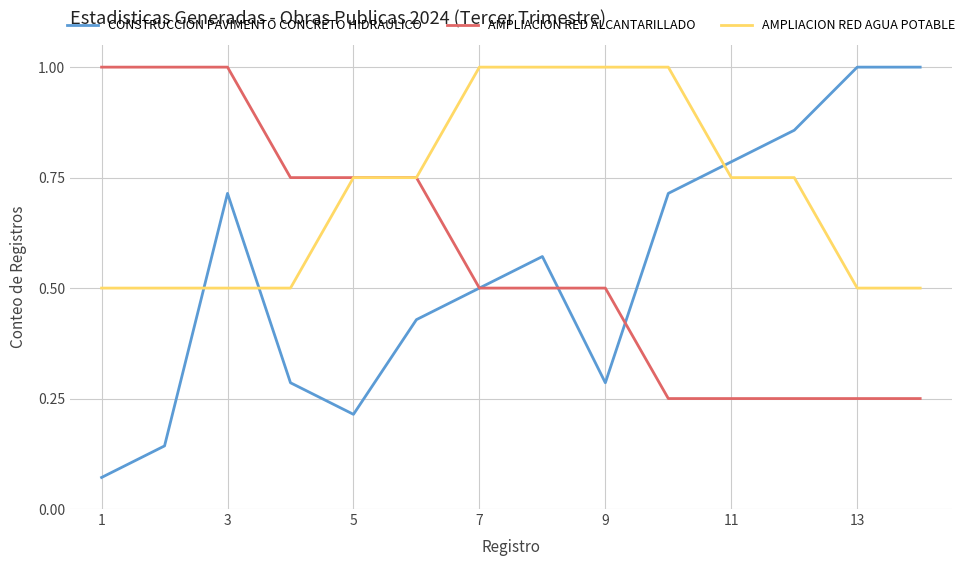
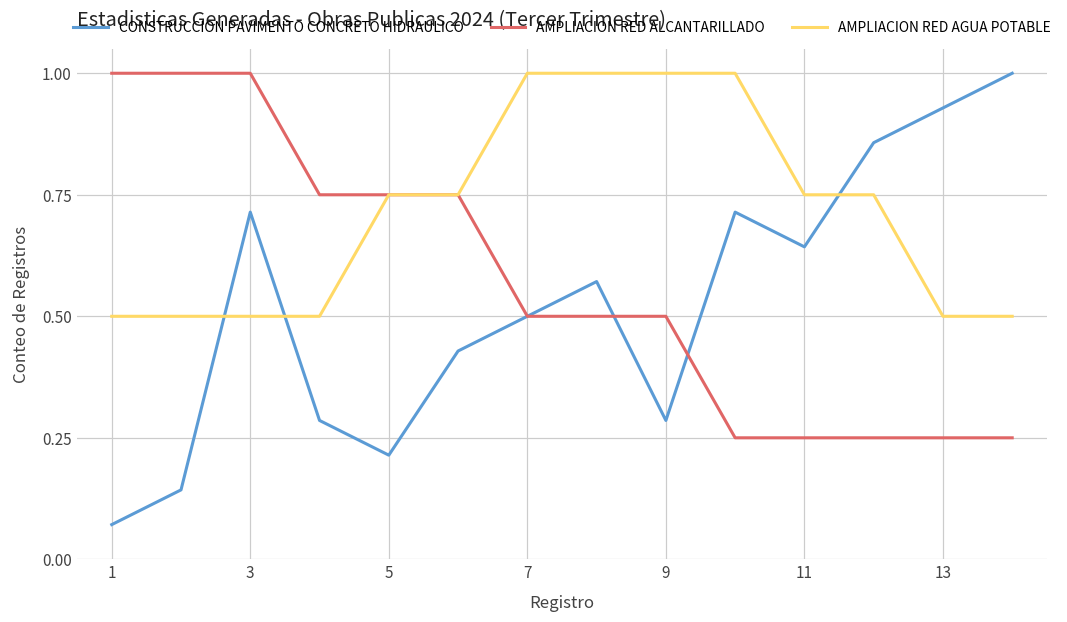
  {
    "CONSTRUCCION PAVIMENTO CONCRETO HIDRAULICO": {
      "1": 0.07,
      "3": 0.71,
      "5": 0.21,
      "9": 0.29,
-     "11": 0.79,
-     "13": 1.00
+     "11": 0.64,
+     "13": 0.93
    },
    "AMPLIACION RED ALCANTARILLADO": {
      "1": 1.00,
      "3": 1.00,
      "9": 0.50,
      "11": 0.25,
      "13": 0.25
    },
    "AMPLIACION RED AGUA POTABLE": {
      "1": 0.50,
      "3": 0.50,
      "7": 1.00,
      "9": 1.00,
      "11": 0.75,
      "13": 0.50
    }
  }
